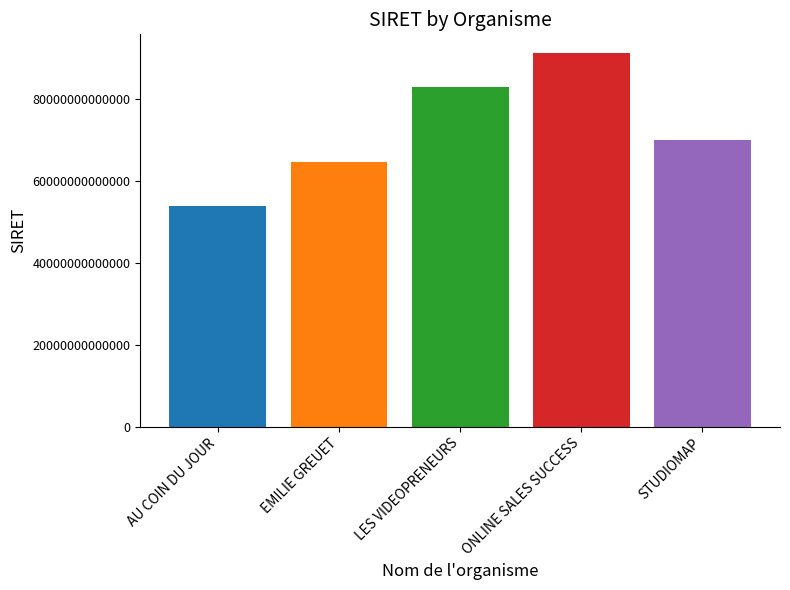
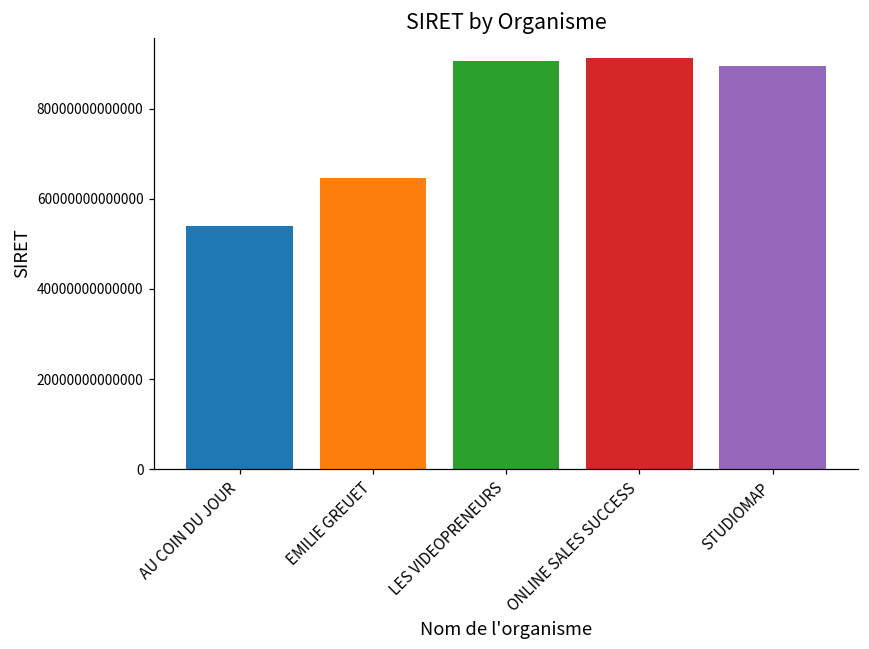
  {
    "AU COIN DU JOUR": 54000000000000,
    "EMILIE GREUET": 65000000000000,
-   "LES VIDEOPRENEURS": 83000000000000,
+   "LES VIDEOPRENEURS": 90000000000000,
    "ONLINE SALES SUCCESS": 91000000000000,
-   "STUDIOMAP": 70000000000000
+   "STUDIOMAP": 89000000000000
  }
